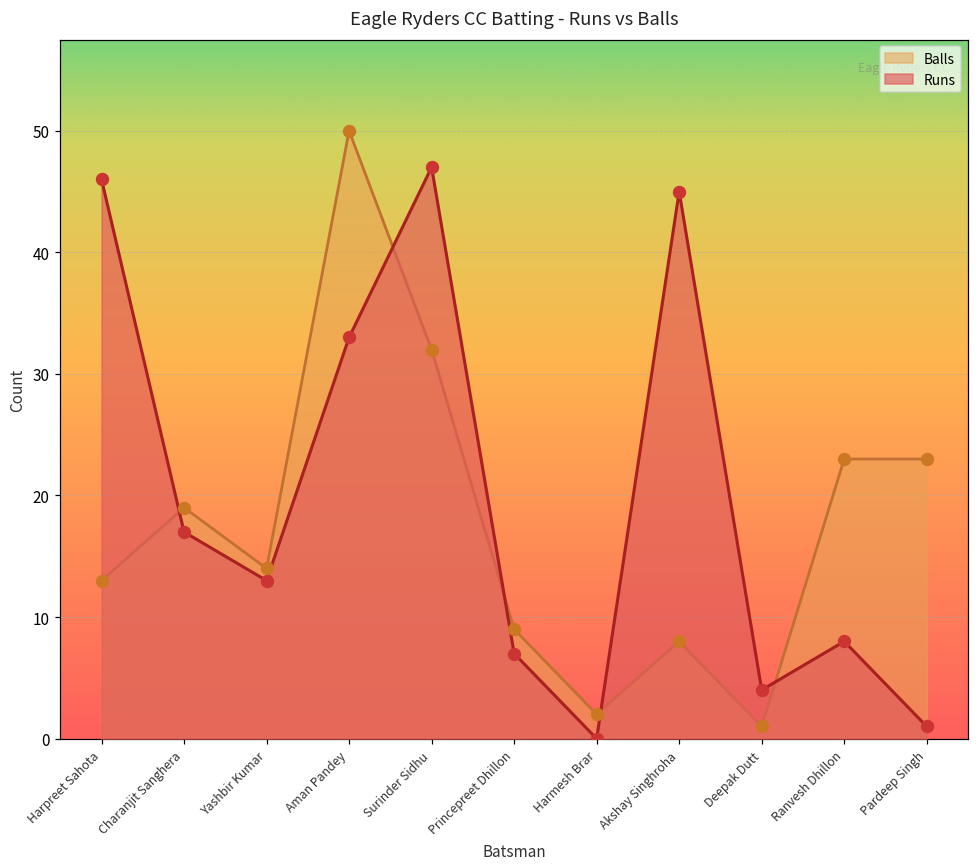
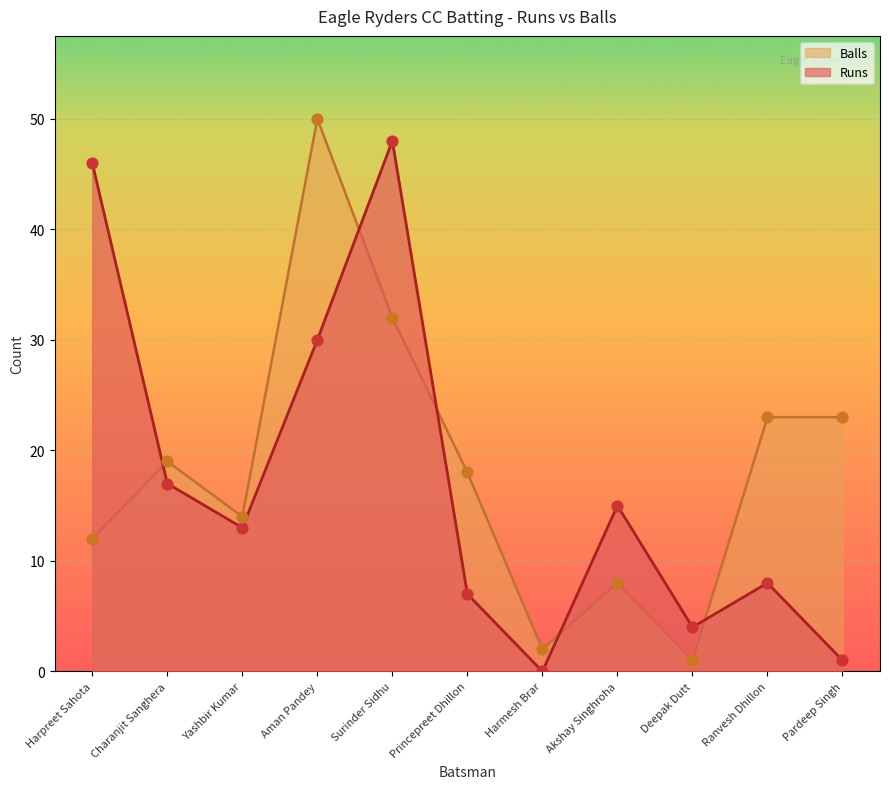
  {
    "Balls": {
-     "Harpreet Sahota": 13,
+     "Harpreet Sahota": 12,
      "Charanjit Sanghera": 19,
      "Yashbir Kumar": 14,
      "Aman Pandey": 50,
      "Surinder Sidhu": 32,
-     "Princepreet Dhillon": 9,
+     "Princepreet Dhillon": 18,
      "Harmesh Brar": 2,
      "Akshay Singhroha": 8,
      "Deepak Dutt": 1,
      "Ranvesh Dhillon": 23,
      "Pardeep Singh": 23
    },
    "Runs": {
      "Harpreet Sahota": 46,
      "Charanjit Sanghera": 17,
      "Yashbir Kumar": 13,
-     "Aman Pandey": 33,
-     "Surinder Sidhu": 47,
+     "Aman Pandey": 30,
+     "Surinder Sidhu": 48,
      "Princepreet Dhillon": 7,
      "Harmesh Brar": 0,
-     "Akshay Singhroha": 45,
+     "Akshay Singhroha": 15,
      "Deepak Dutt": 4,
      "Ranvesh Dhillon": 8,
      "Pardeep Singh": 1
    }
  }
